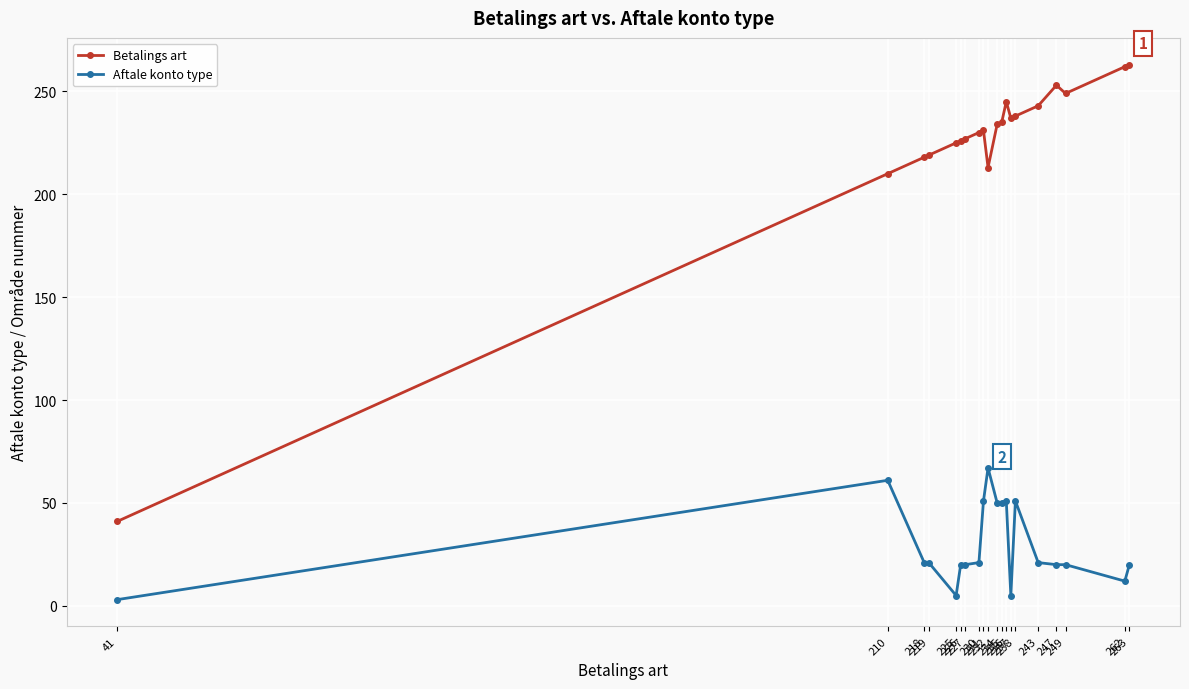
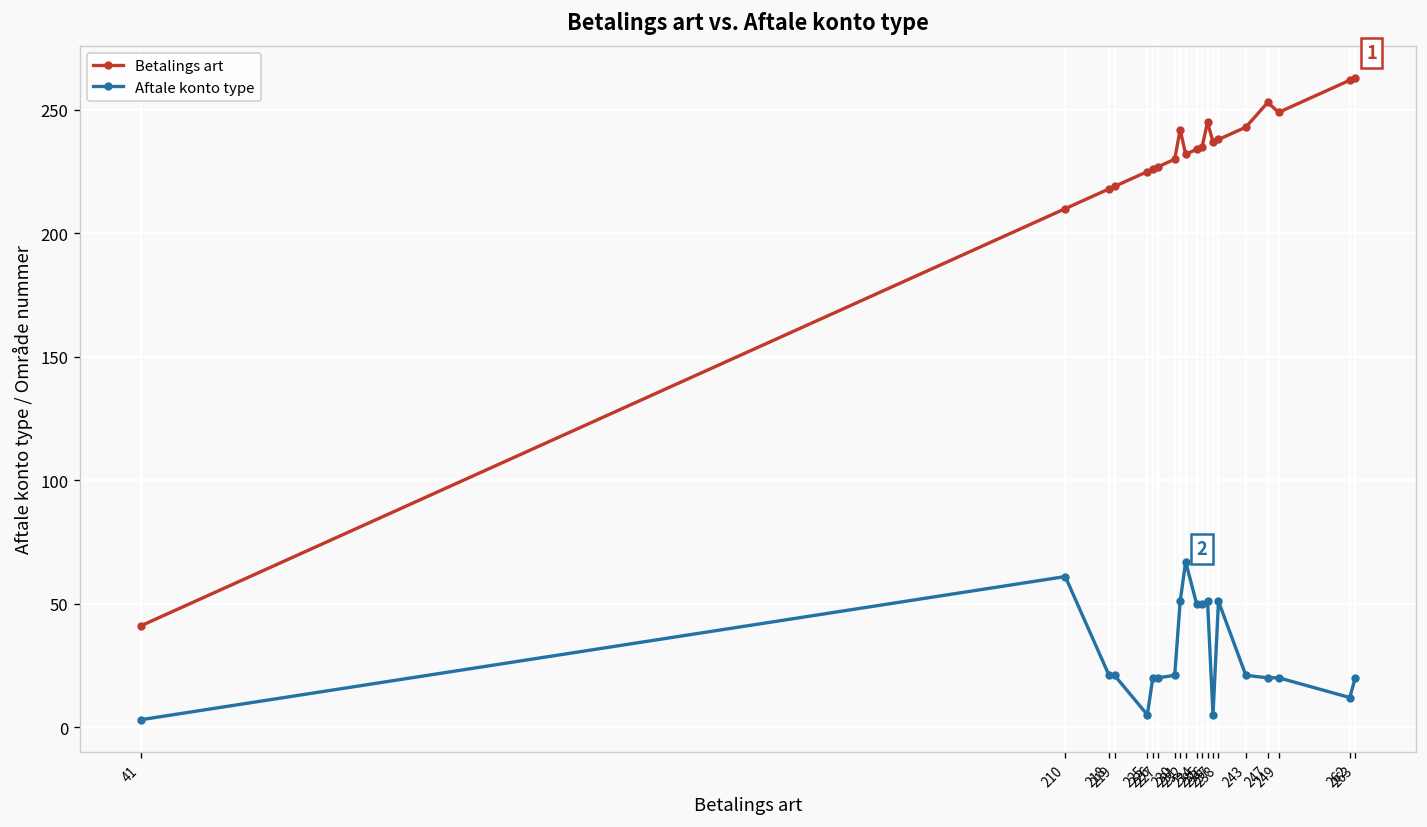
  {
    "Betalings art": {
      "41": 41,
      "210": 210,
      "218": 218,
      "219": 219,
      "225": 225,
      "226": 226,
      "227": 227,
      "230": 230,
-     "231": 231,
-     "232": 213,
+     "231": 242,
+     "232": 232,
      "234": 234,
      "235": 235,
      "236": 245,
      "237": 237,
      "238": 238,
      "243": 243,
      "247": 253,
      "249": 249,
      "262": 262
    },
    "Aftale konto type": {
      "41": 3,
      "210": 61,
      "218": 21,
      "219": 21,
      "225": 5,
      "226": 20,
      "227": 20,
      "230": 21,
      "231": 51,
      "234": 50,
      "235": 50,
      "236": 51,
      "237": 5,
      "238": 51,
      "243": 21,
      "247": 20,
      "249": 20,
      "262": 12,
      "263": 20
    }
  }
